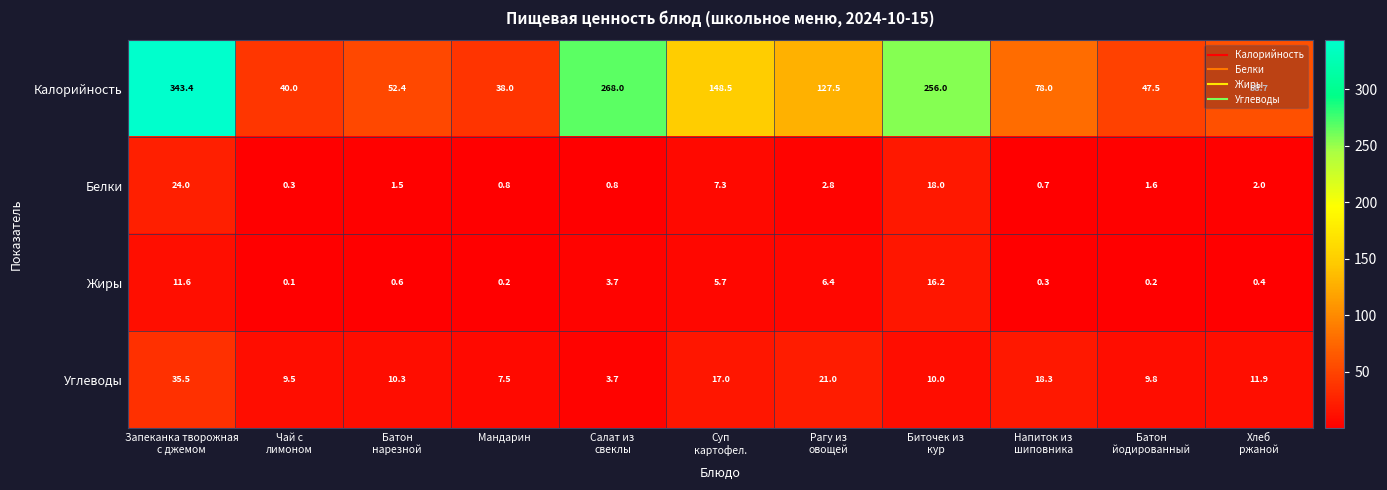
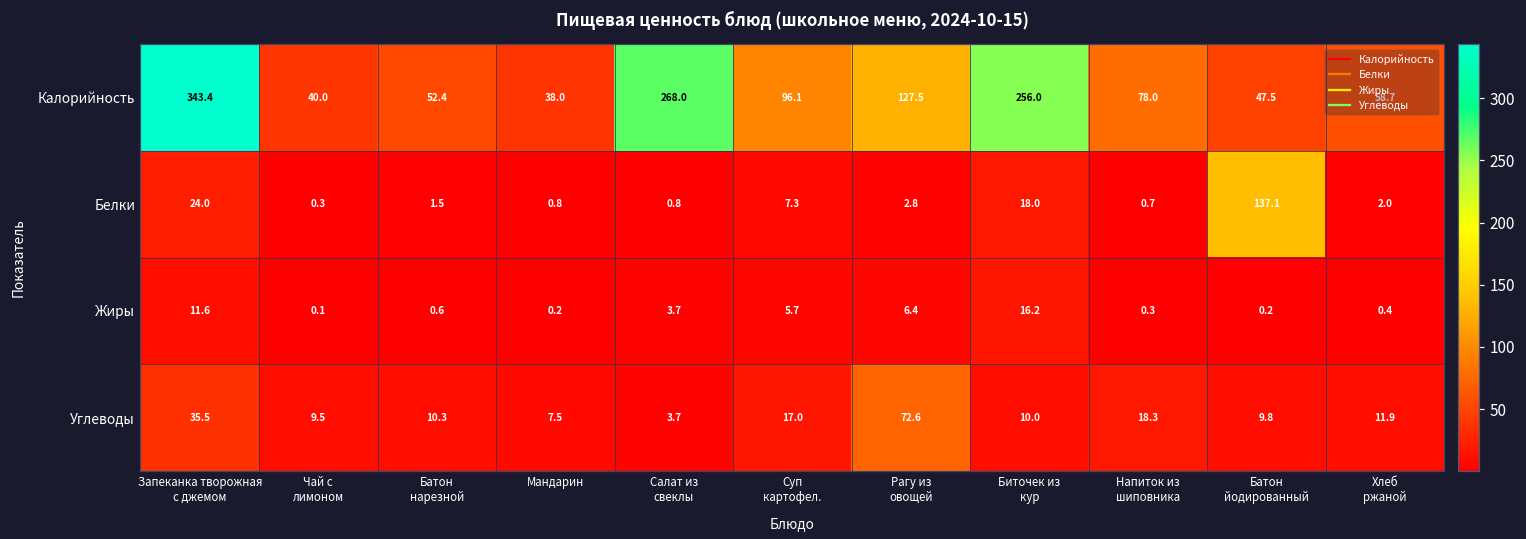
  {
    "Калорийность": {
      "Запеканка творожная с джемом": 343.4,
      "Чай с лимоном": 40.0,
      "Батон нарезной": 52.4,
      "Мандарин": 38.0,
      "Салат из свеклы": 268.0,
-     "Суп картофел.": 148.5,
+     "Суп картофел.": 96.1,
      "Рагу из овощей": 127.5,
      "Биточек из кур": 256.0,
      "Напиток из шиповника": 78.0,
      "Батон йодированный": 47.5
    },
    "Белки": {
      "Запеканка творожная с джемом": 24.0,
      "Чай с лимоном": 0.3,
      "Батон нарезной": 1.5,
      "Мандарин": 0.8,
      "Салат из свеклы": 0.8,
      "Суп картофел.": 7.3,
      "Рагу из овощей": 2.8,
      "Биточек из кур": 18.0,
      "Напиток из шиповника": 0.7,
-     "Батон йодированный": 1.6,
+     "Батон йодированный": 137.1,
      "Хлеб ржаной": 2.0
    },
    "Жиры": {
      "Запеканка творожная с джемом": 11.6,
      "Чай с лимоном": 0.1,
      "Батон нарезной": 0.6,
      "Мандарин": 0.2,
      "Салат из свеклы": 3.7,
      "Суп картофел.": 5.7,
      "Рагу из овощей": 6.4,
      "Биточек из кур": 16.2,
      "Напиток из шиповника": 0.3,
      "Батон йодированный": 0.2,
      "Хлеб ржаной": 0.4
    },
    "Углеводы": {
      "Запеканка творожная с джемом": 35.5,
      "Чай с лимоном": 9.5,
      "Батон нарезной": 10.3,
      "Мандарин": 7.5,
      "Салат из свеклы": 3.7,
      "Суп картофел.": 17.0,
-     "Рагу из овощей": 21.0,
+     "Рагу из овощей": 72.6,
      "Биточек из кур": 10.0,
      "Напиток из шиповника": 18.3,
      "Батон йодированный": 9.8,
      "Хлеб ржаной": 11.9
    }
  }
